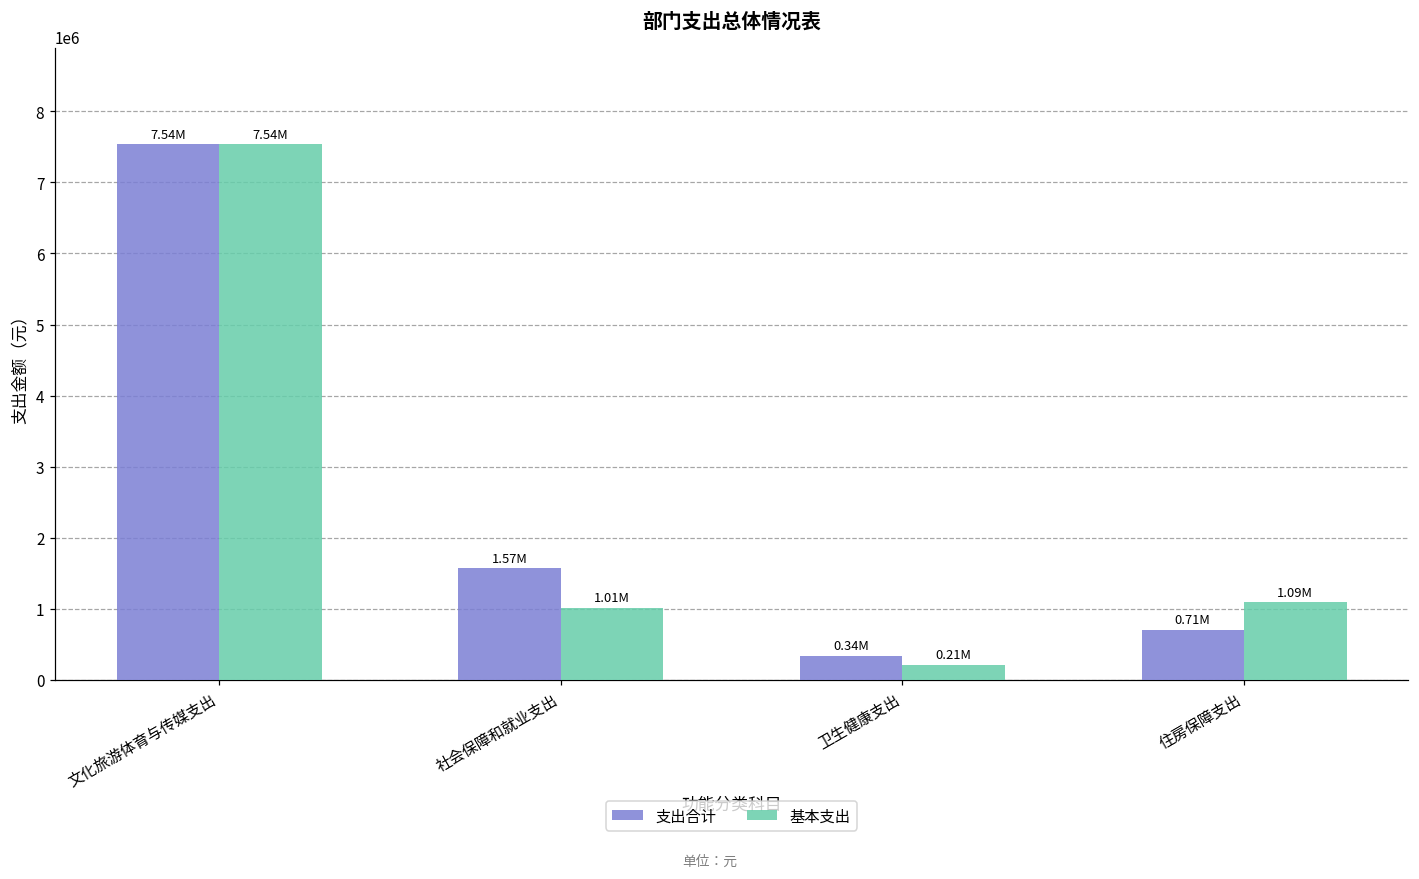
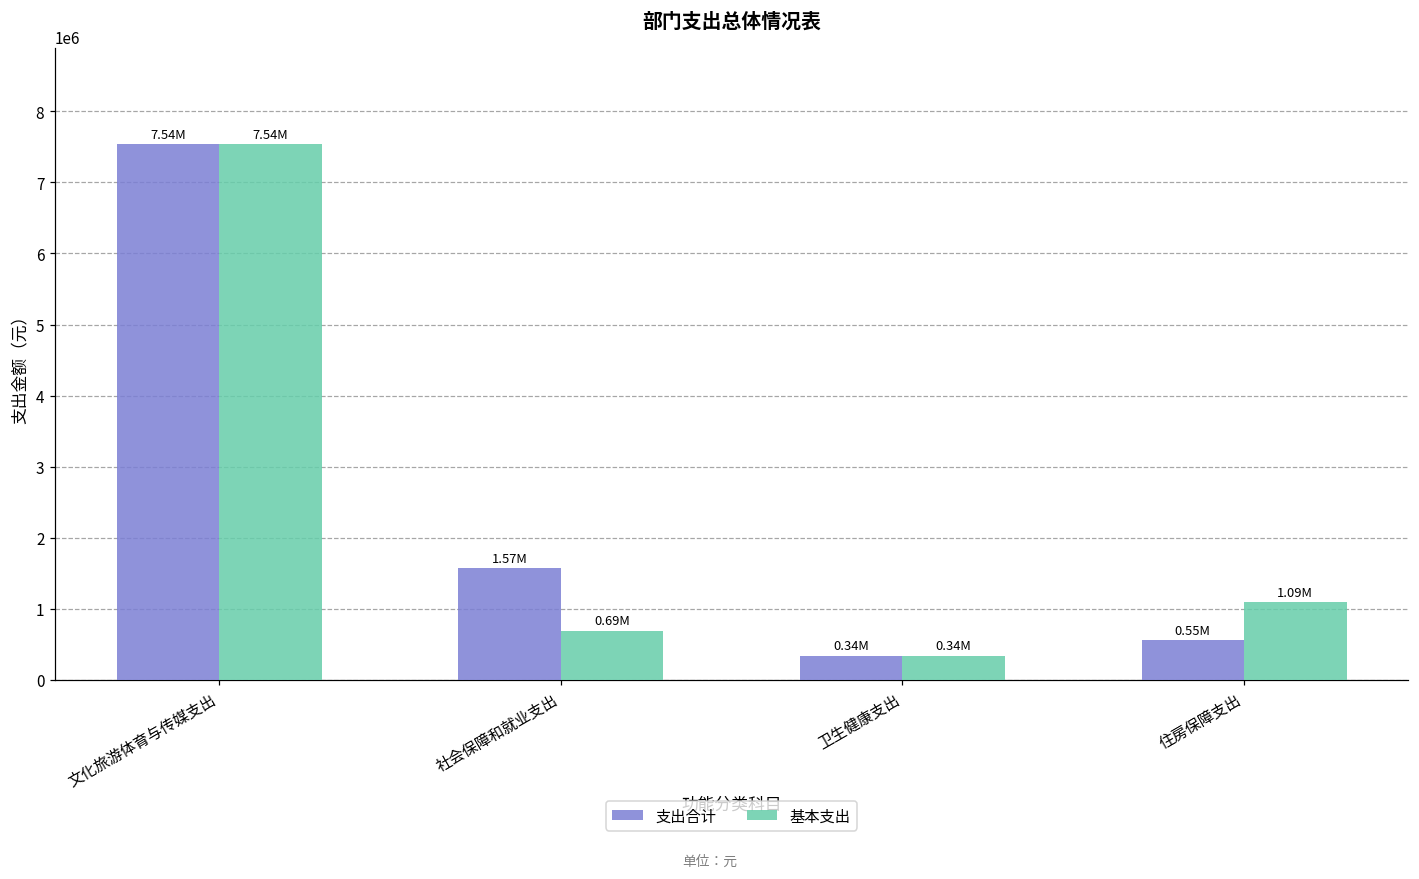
  {
    "支出合计": {
      "文化旅游体育与传媒支出": "7.54M",
      "社会保障和就业支出": "1.57M",
      "卫生健康支出": "0.34M",
-     "住房保障支出": "0.71M"
+     "住房保障支出": "0.55M"
    },
    "基本支出": {
      "文化旅游体育与传媒支出": "7.54M",
-     "社会保障和就业支出": "1.01M",
-     "卫生健康支出": "0.21M",
+     "社会保障和就业支出": "0.69M",
+     "卫生健康支出": "0.34M",
      "住房保障支出": "1.09M"
    }
  }
